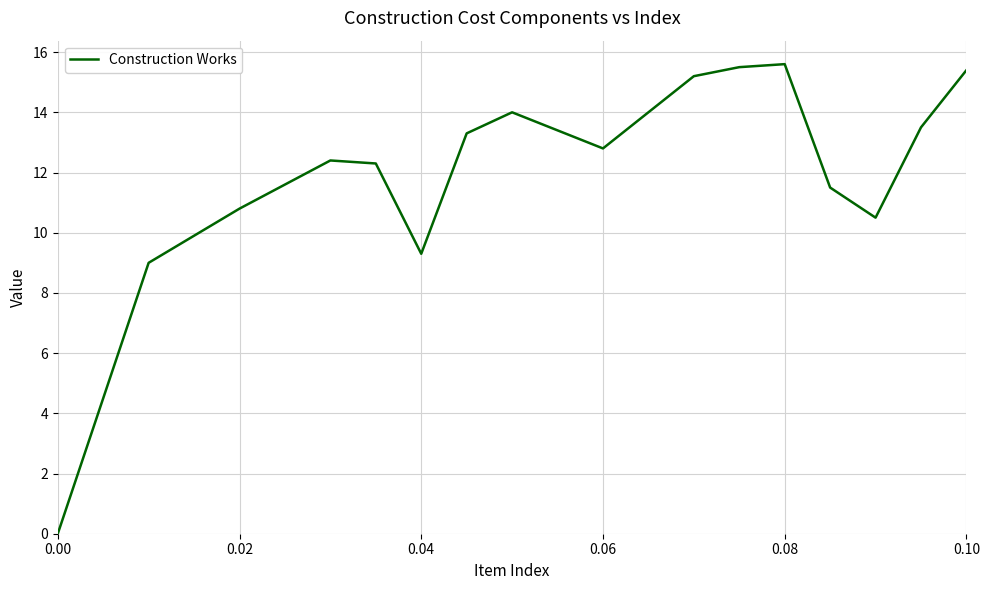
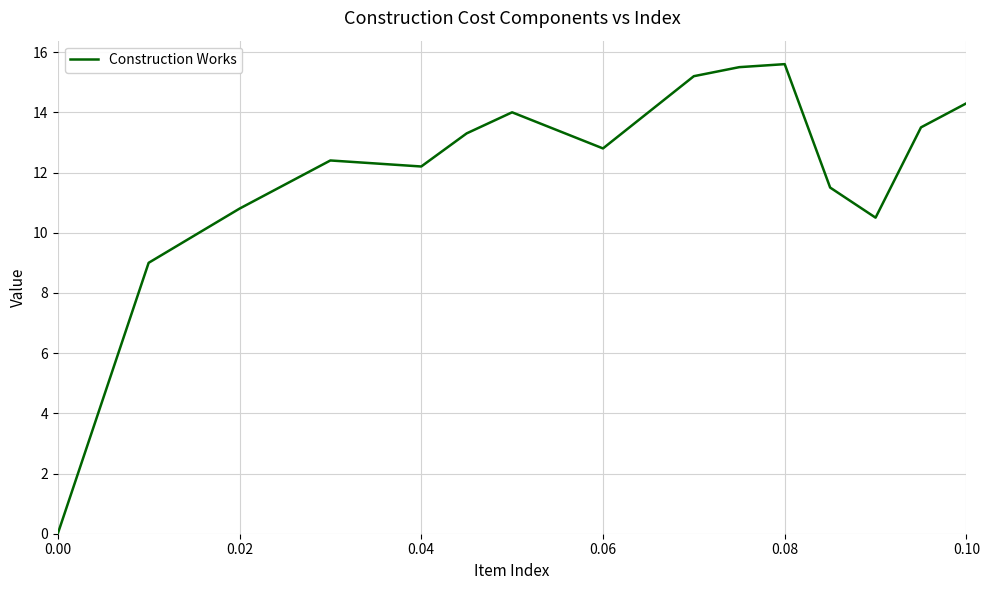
  {
    "0.00": 0.0,
    "0.02": 10.8,
-   "0.04": 9.3,
+   "0.04": 12.2,
    "0.06": 12.8,
    "0.08": 15.6,
-   "0.10": 15.4
+   "0.10": 14.3
  }
